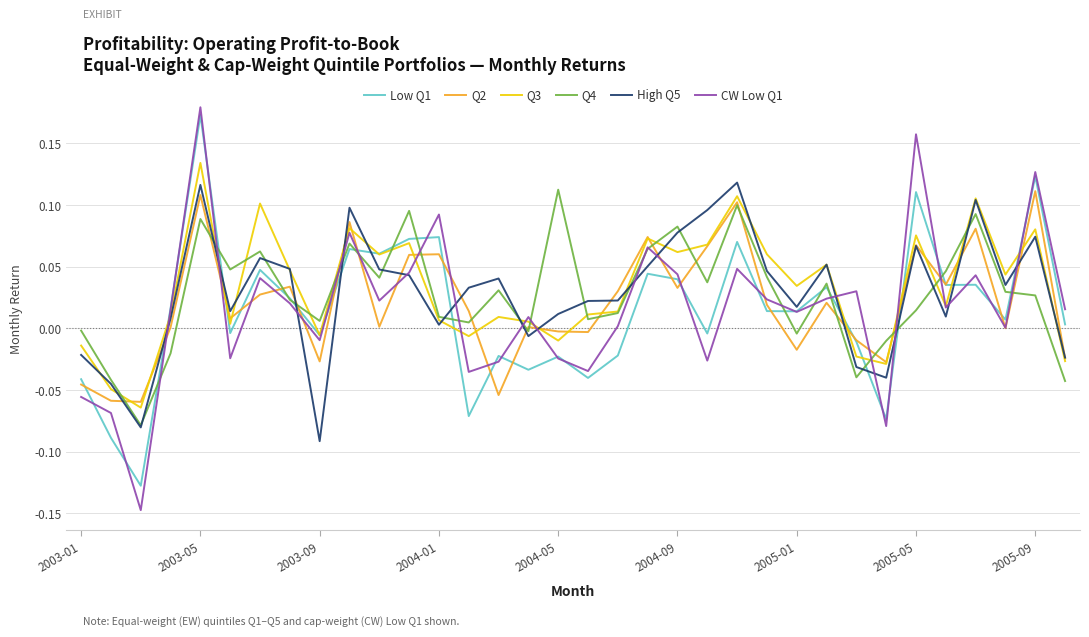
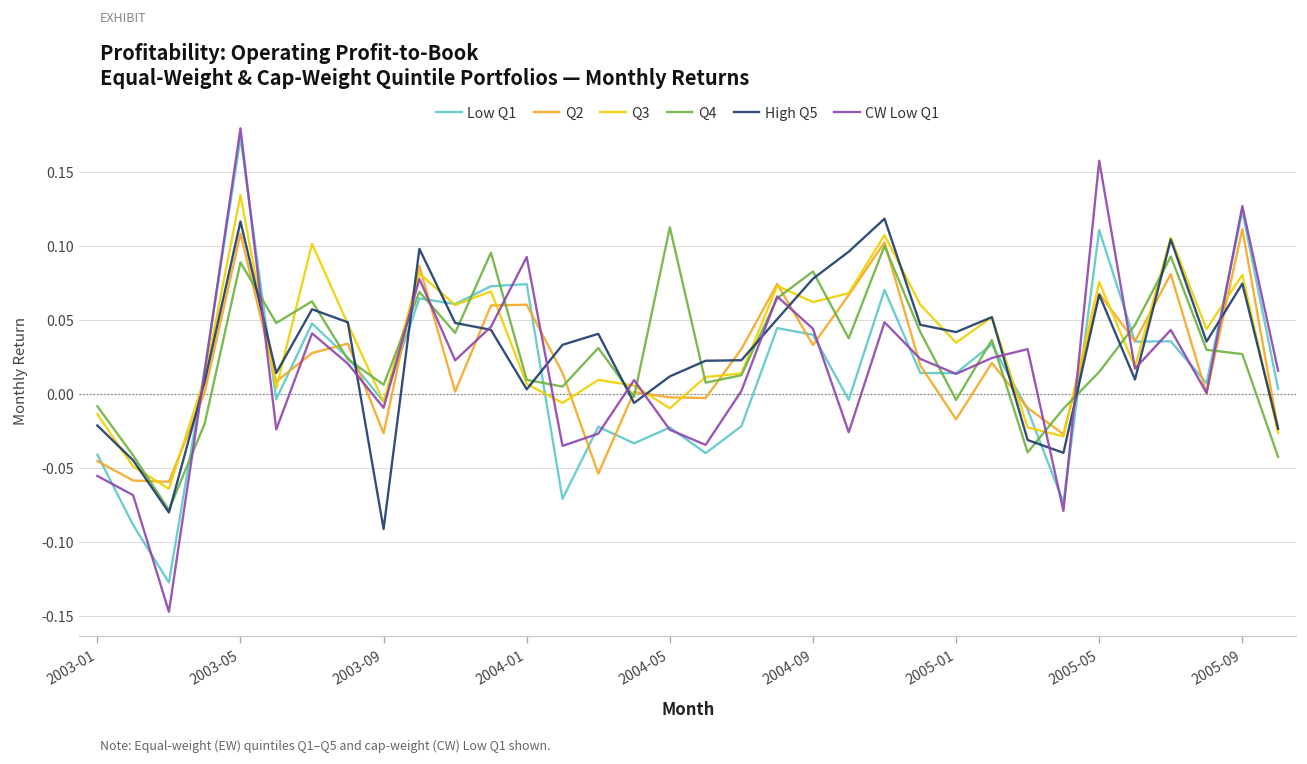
  {
    "Low Q1": {
      "2003-01": -0.041,
      "2003-05": 0.173,
      "2004-01": 0.074,
      "2004-09": 0.040,
      "2005-05": 0.111,
      "2005-09": 0.123
    },
    "Q4": {
-     "2003-01": -0.002,
+     "2003-01": -0.008,
      "2003-05": 0.089,
      "2003-09": 0.006,
      "2004-01": 0.009,
      "2004-05": 0.113,
      "2004-09": 0.083,
      "2005-01": -0.004,
      "2005-05": 0.015,
      "2005-09": 0.027
    },
    "High Q5": {
      "2003-01": -0.021,
      "2003-05": 0.116,
      "2003-09": -0.091,
      "2004-01": 0.003,
      "2004-05": 0.012,
      "2004-09": 0.078,
-     "2005-01": 0.018,
+     "2005-01": 0.042,
      "2005-09": 0.074
    },
    "CW Low Q1": {
      "2003-01": -0.056,
      "2003-05": 0.179,
      "2003-09": -0.009,
      "2004-01": 0.092,
      "2004-09": 0.044,
      "2005-05": 0.157,
      "2005-09": 0.127
    }
  }
